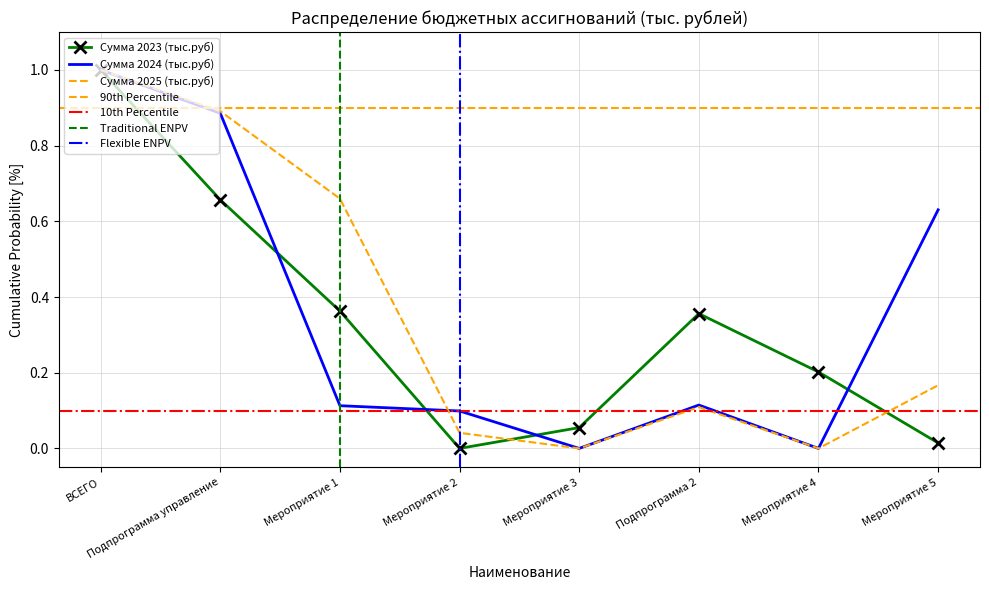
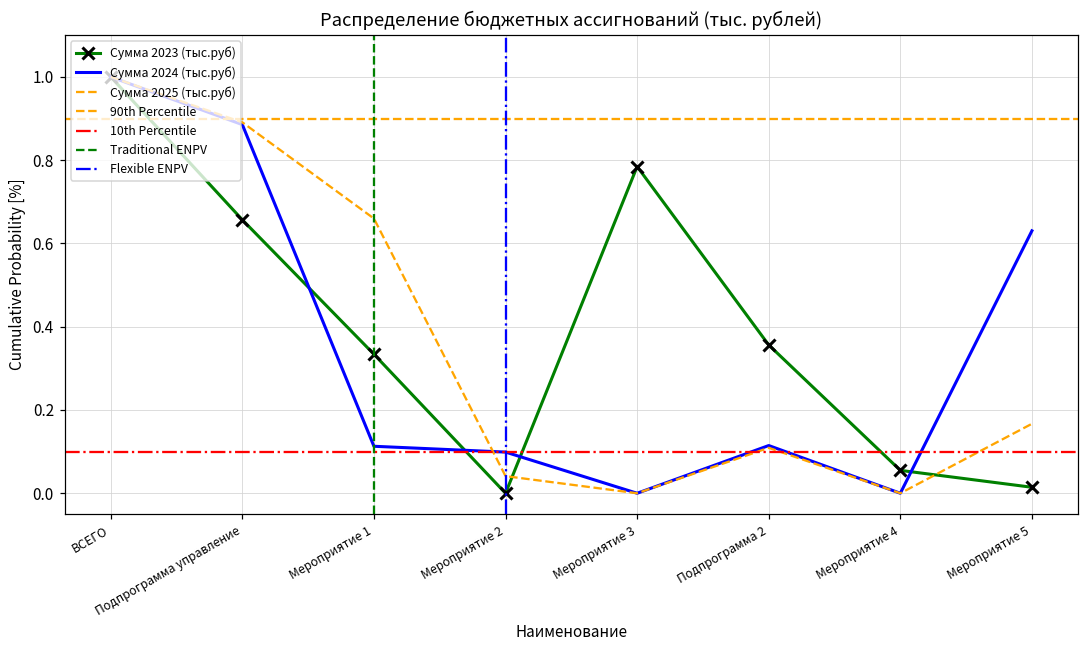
  {
    "Сумма 2023 (тыс.руб)": {
      "Подпрограмма управление": 0.66,
-     "Мероприятие 1": 0.36,
+     "Мероприятие 1": 0.33,
      "Мероприятие 2": 0.00,
-     "Мероприятие 3": 0.05,
+     "Мероприятие 3": 0.78,
      "Подпрограмма 2": 0.36,
-     "Мероприятие 4": 0.20,
+     "Мероприятие 4": 0.05,
      "Мероприятие 5": 0.01
    },
    "Сумма 2024 (тыс.руб)": {
      "Мероприятие 1": 0.11,
      "Мероприятие 2": 0.10,
      "Мероприятие 5": 0.63
    },
    "Сумма 2025 (тыс.руб)": {
      "Мероприятие 1": 0.66,
      "Мероприятие 2": 0.04,
      "Мероприятие 5": 0.17
    }
  }
